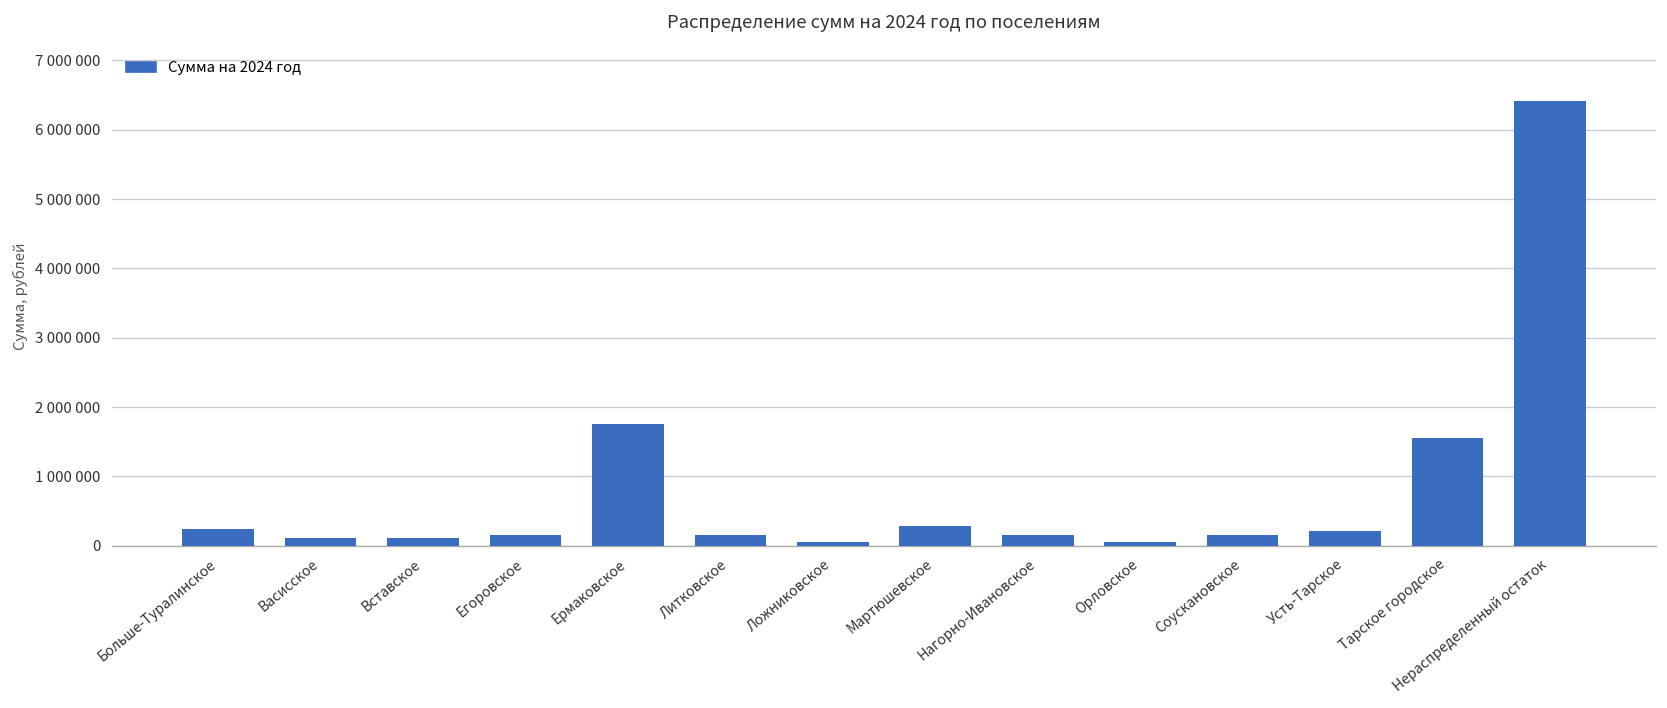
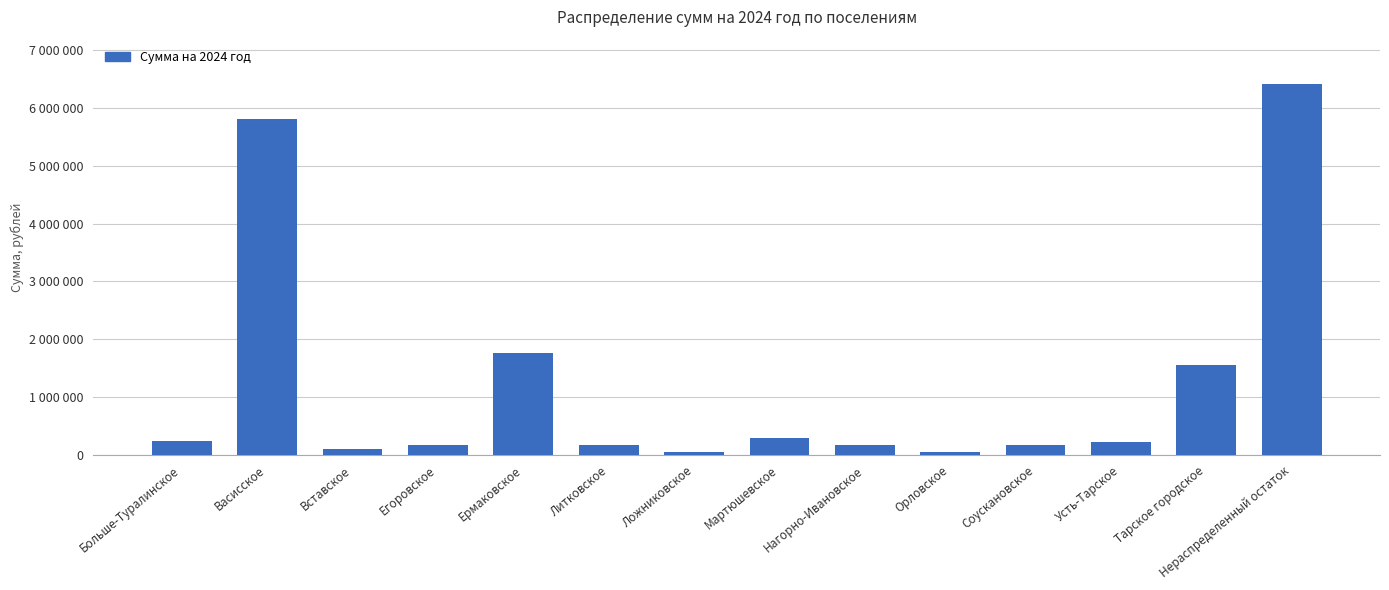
  {
    "Больше-Туралинское": 200000,
-   "Васисское": 100000,
+   "Васисское": 5800000,
    "Вставское": 100000,
    "Егоровское": 200000,
    "Ермаковское": 1800000,
    "Литковское": 200000,
    "Ложниковское": 100000,
    "Мартюшевское": 300000,
    "Нагорно-Ивановское": 200000,
    "Орловское": 100000,
    "Соускановское": 200000,
    "Усть-Тарское": 200000,
    "Тарское городское": 1500000,
    "Нераспределенный остаток": 6400000
  }
